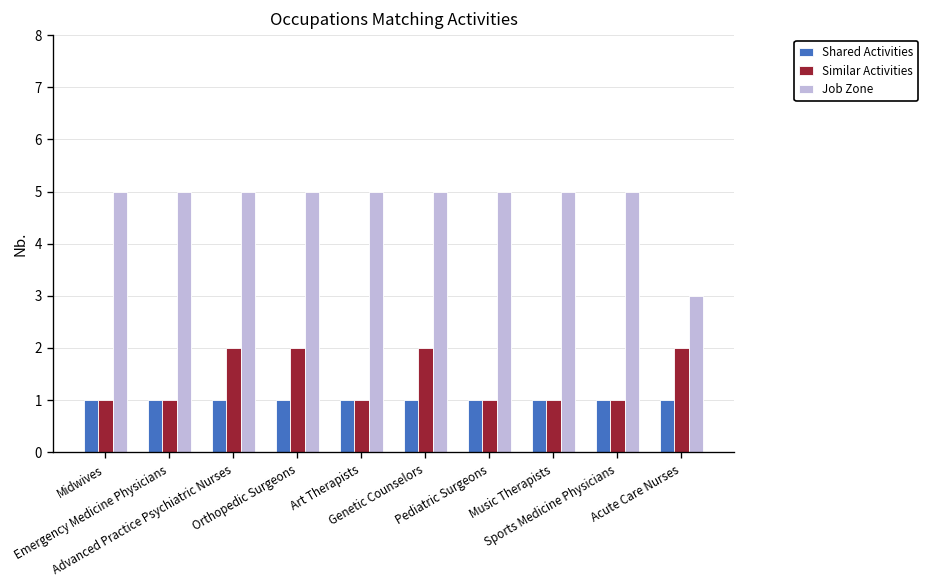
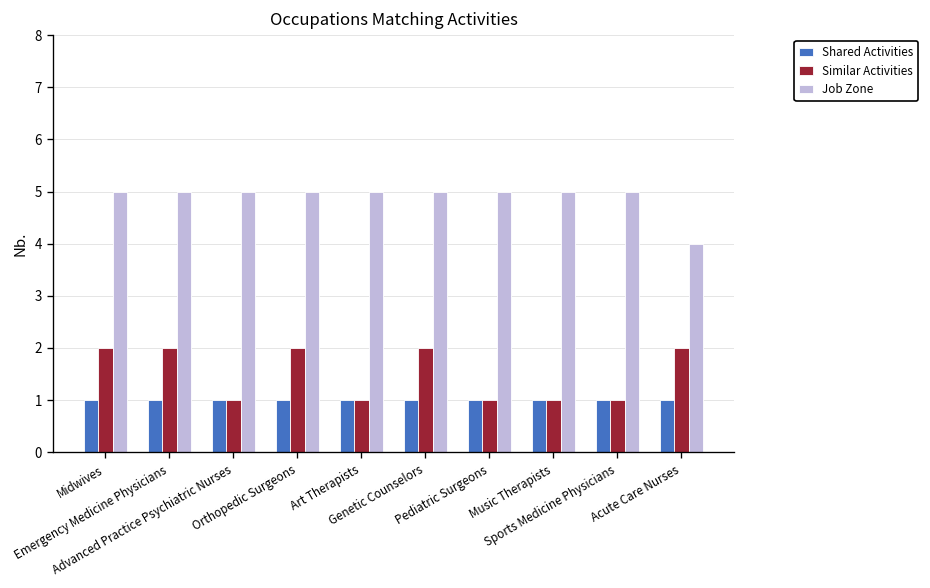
  {
    "Shared Activities": {
      "Midwives": 1,
      "Emergency Medicine Physicians": 1,
      "Advanced Practice Psychiatric Nurses": 1,
      "Orthopedic Surgeons": 1,
      "Art Therapists": 1,
      "Genetic Counselors": 1,
      "Pediatric Surgeons": 1,
      "Music Therapists": 1,
      "Sports Medicine Physicians": 1,
      "Acute Care Nurses": 1
    },
    "Similar Activities": {
-     "Midwives": 1,
-     "Emergency Medicine Physicians": 1,
-     "Advanced Practice Psychiatric Nurses": 2,
+     "Midwives": 2,
+     "Emergency Medicine Physicians": 2,
+     "Advanced Practice Psychiatric Nurses": 1,
      "Orthopedic Surgeons": 2,
      "Art Therapists": 1,
      "Genetic Counselors": 2,
      "Pediatric Surgeons": 1,
      "Music Therapists": 1,
      "Sports Medicine Physicians": 1,
      "Acute Care Nurses": 2
    },
    "Job Zone": {
      "Midwives": 5,
      "Emergency Medicine Physicians": 5,
      "Advanced Practice Psychiatric Nurses": 5,
      "Orthopedic Surgeons": 5,
      "Art Therapists": 5,
      "Genetic Counselors": 5,
      "Pediatric Surgeons": 5,
      "Music Therapists": 5,
      "Sports Medicine Physicians": 5,
-     "Acute Care Nurses": 3
+     "Acute Care Nurses": 4
    }
  }
